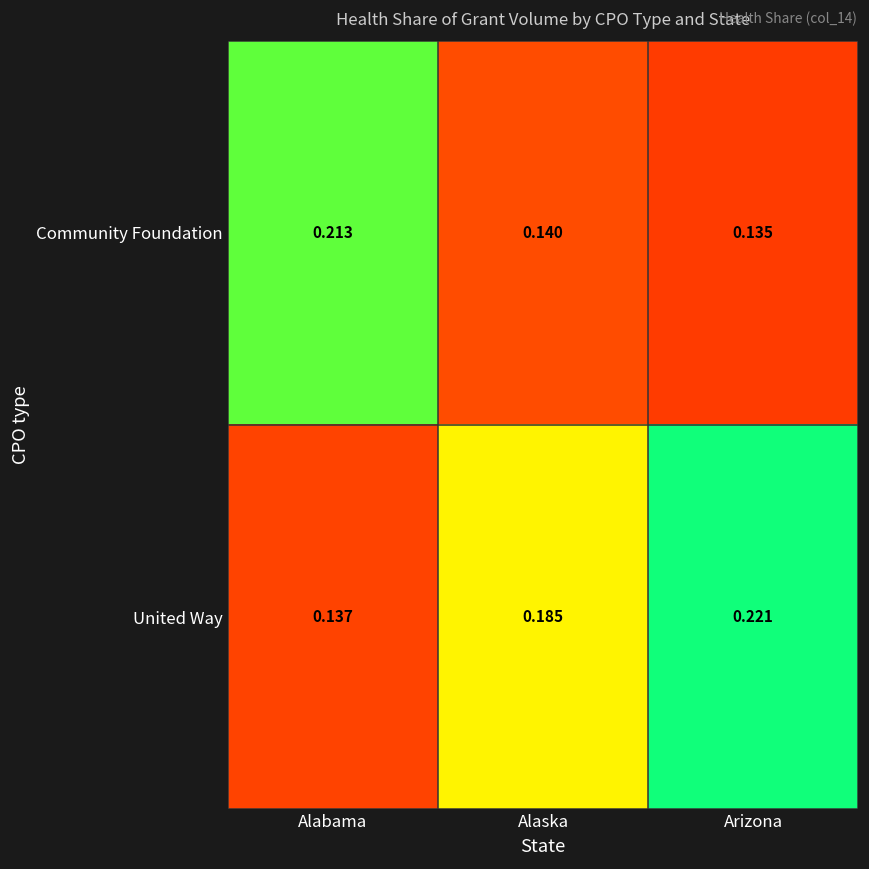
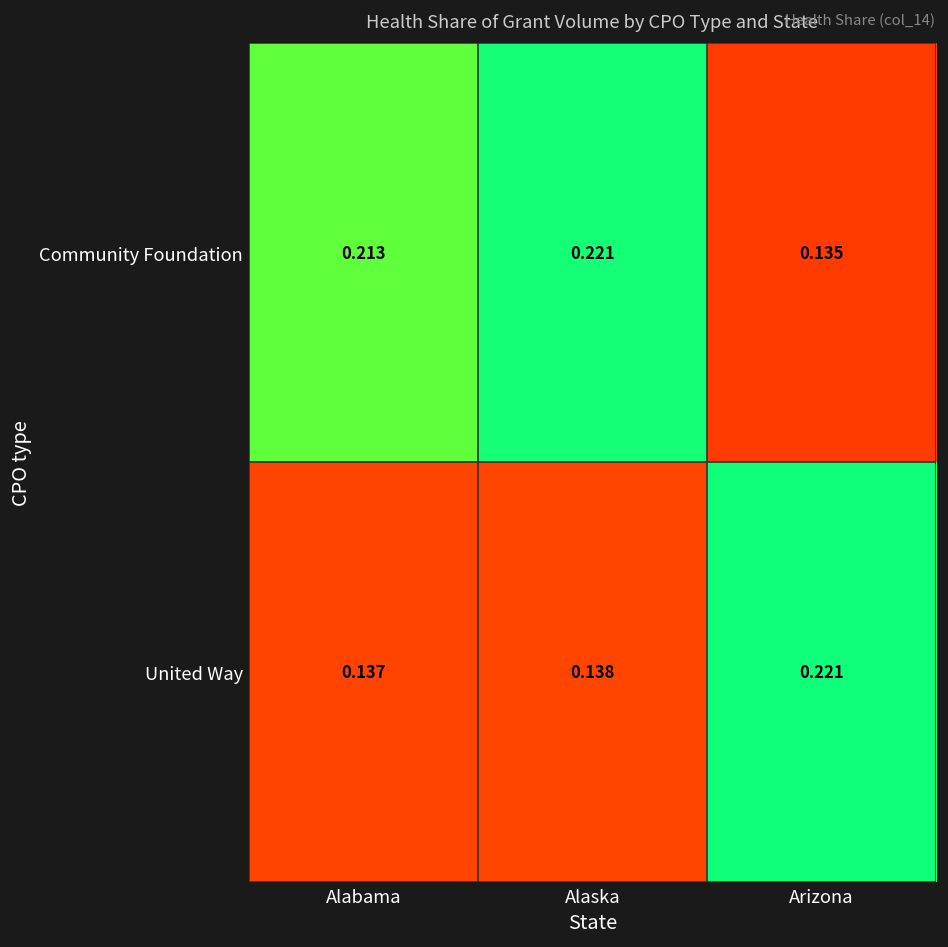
  {
    "Community Foundation": {
      "Alabama": 0.213,
-     "Alaska": 0.140,
+     "Alaska": 0.221,
      "Arizona": 0.135
    },
    "United Way": {
      "Alabama": 0.137,
-     "Alaska": 0.185,
+     "Alaska": 0.138,
      "Arizona": 0.221
    }
  }
